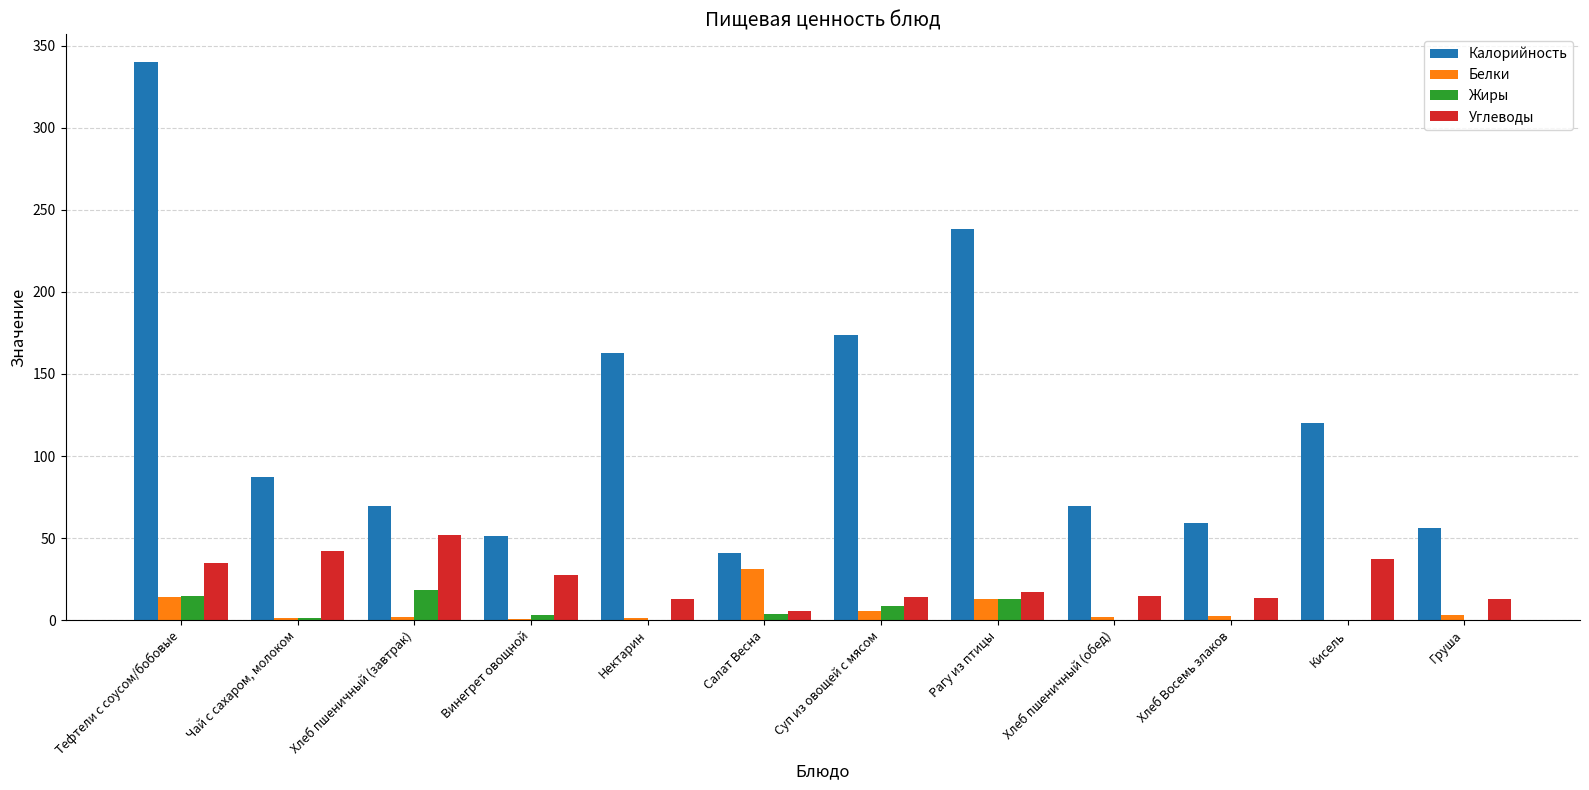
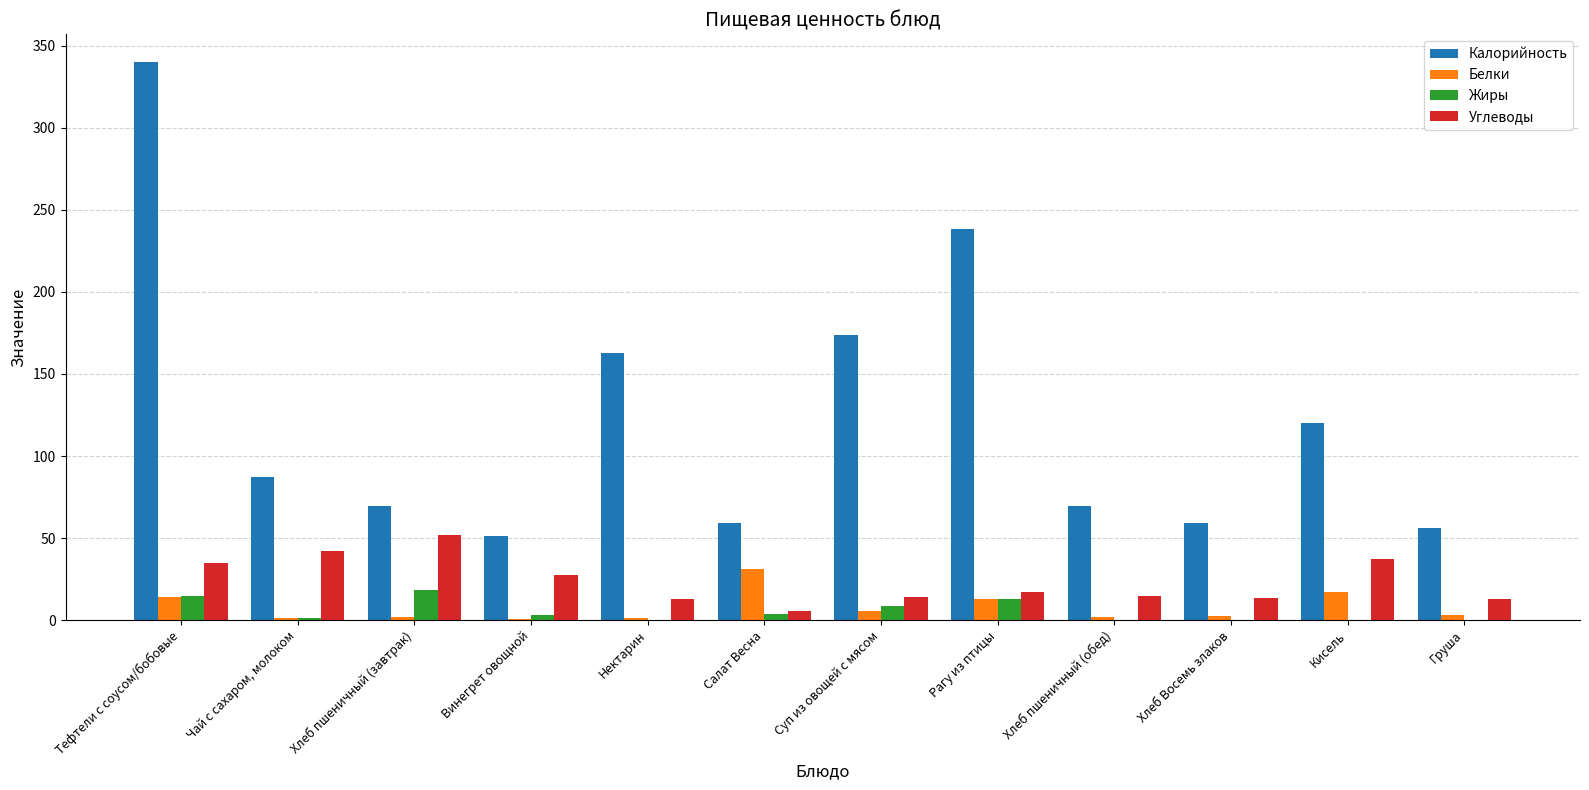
  {
    "Калорийность": {
      "Тефтели с соусом/бобовые": 340,
      "Чай с сахаром, молоком": 87,
      "Хлеб пшеничный (завтрак)": 69,
      "Винегрет овощной": 51,
      "Нектарин": 163,
-     "Салат Весна": 41,
+     "Салат Весна": 59,
      "Суп из овощей с мясом": 174,
      "Рагу из птицы": 239,
      "Хлеб пшеничный (обед)": 69,
      "Хлеб Восемь злаков": 59,
      "Кисель": 120,
      "Груша": 56
    },
    "Белки": {
      "Тефтели с соусом/бобовые": 14,
      "Чай с сахаром, молоком": 2,
      "Хлеб пшеничный (завтрак)": 2,
      "Салат Весна": 31,
      "Суп из овощей с мясом": 5,
      "Рагу из птицы": 13,
      "Хлеб пшеничный (обед)": 2,
      "Хлеб Восемь злаков": 2,
-     "Кисель": 0,
+     "Кисель": 17,
      "Груша": 3
    },
    "Жиры": {
      "Тефтели с соусом/бобовые": 15,
      "Чай с сахаром, молоком": 2,
      "Хлеб пшеничный (завтрак)": 18,
      "Винегрет овощной": 3,
      "Салат Весна": 4,
      "Суп из овощей с мясом": 9,
      "Рагу из птицы": 13,
      "Груша": 0
    },
    "Углеводы": {
      "Тефтели с соусом/бобовые": 35,
      "Чай с сахаром, молоком": 42,
      "Хлеб пшеничный (завтрак)": 52,
      "Винегрет овощной": 28,
      "Нектарин": 13,
      "Салат Весна": 6,
      "Суп из овощей с мясом": 14,
      "Рагу из птицы": 17,
      "Хлеб пшеничный (обед)": 15,
      "Хлеб Восемь злаков": 13,
      "Кисель": 37,
      "Груша": 13
    }
  }
